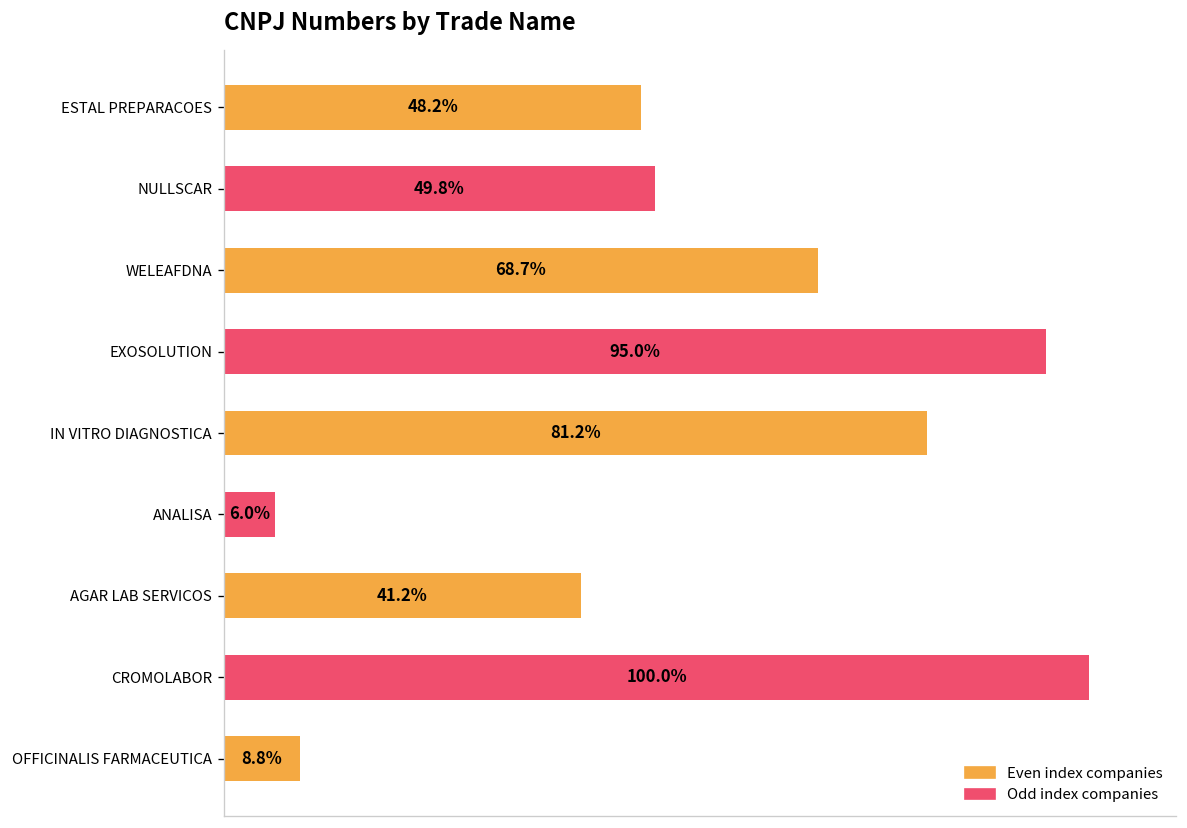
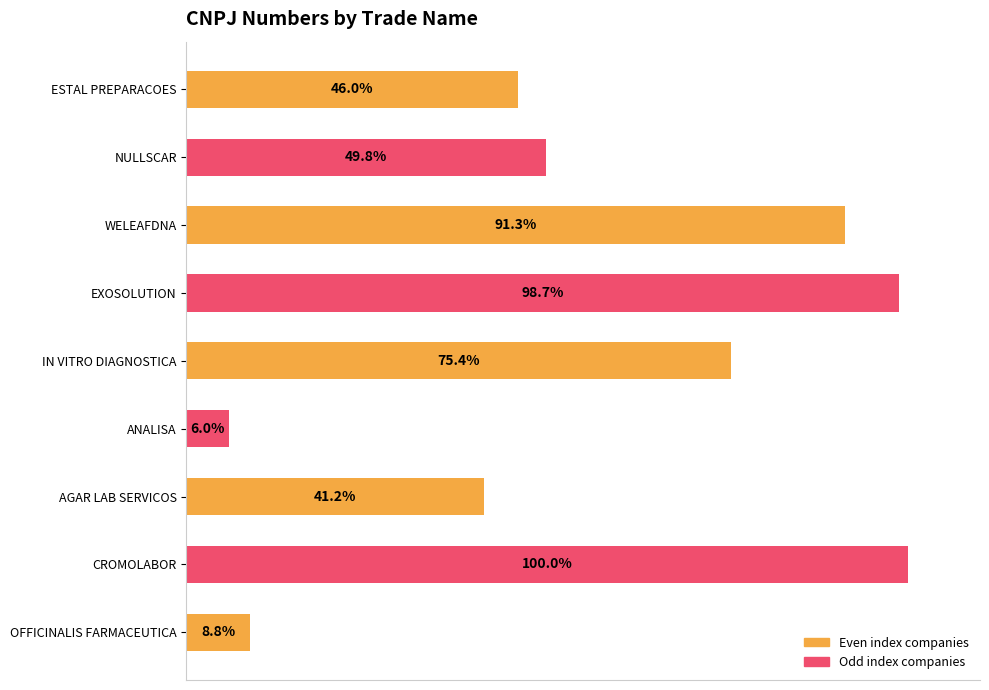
  {
-   "ESTAL PREPARACOES": "48.2%",
+   "ESTAL PREPARACOES": "46.0%",
    "NULLSCAR": "49.8%",
-   "WELEAFDNA": "68.7%",
-   "EXOSOLUTION": "95.0%",
-   "IN VITRO DIAGNOSTICA": "81.2%",
+   "WELEAFDNA": "91.3%",
+   "EXOSOLUTION": "98.7%",
+   "IN VITRO DIAGNOSTICA": "75.4%",
    "ANALISA": "6.0%",
    "AGAR LAB SERVICOS": "41.2%",
    "CROMOLABOR": "100.0%",
    "OFFICINALIS FARMACEUTICA": "8.8%"
  }
